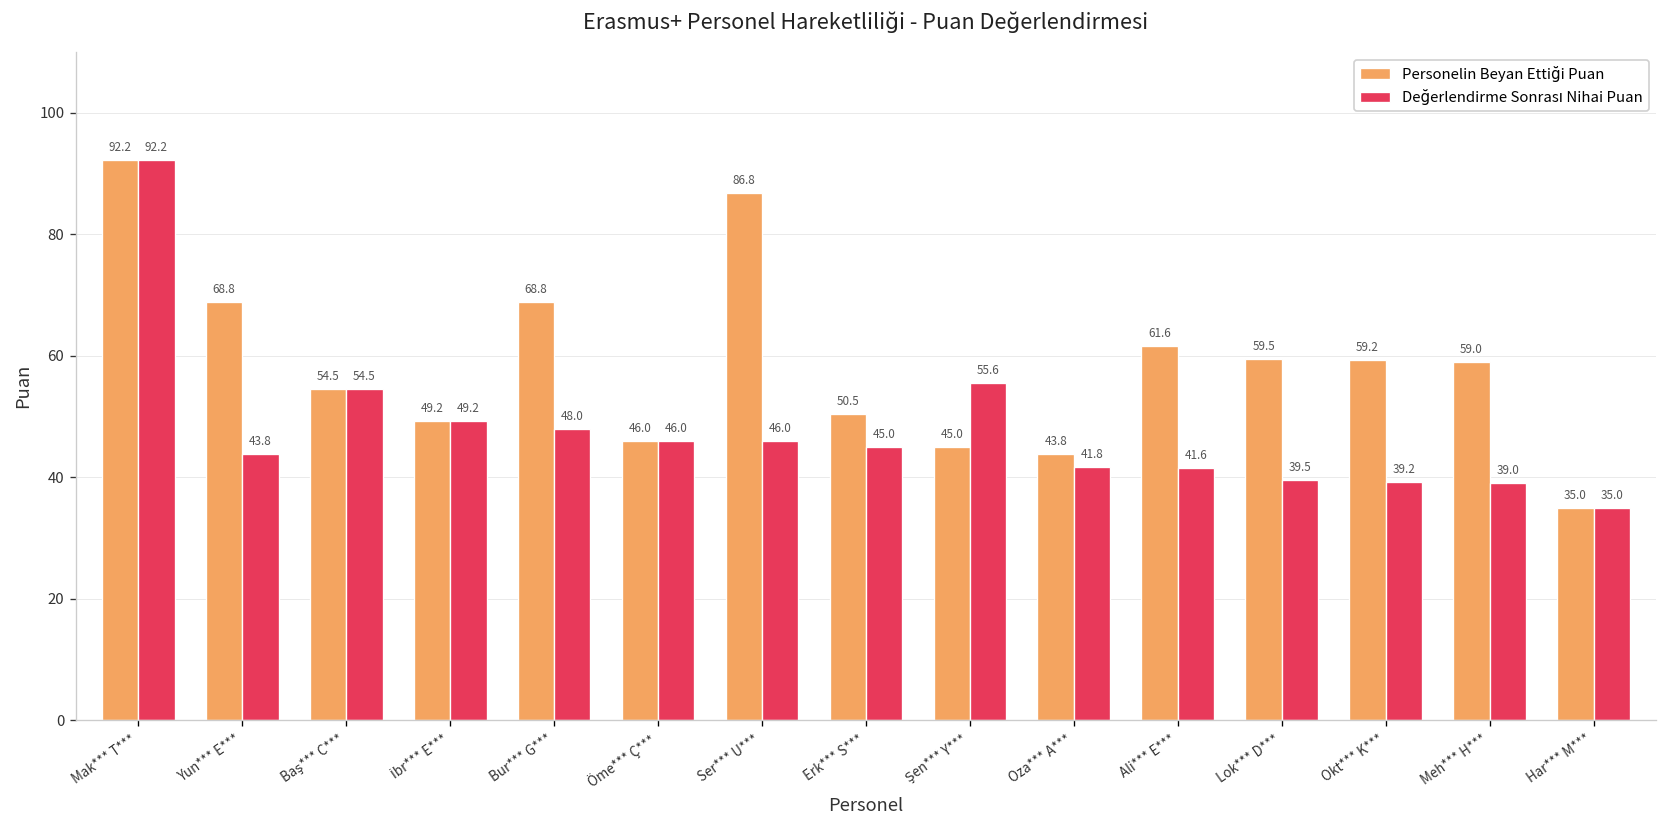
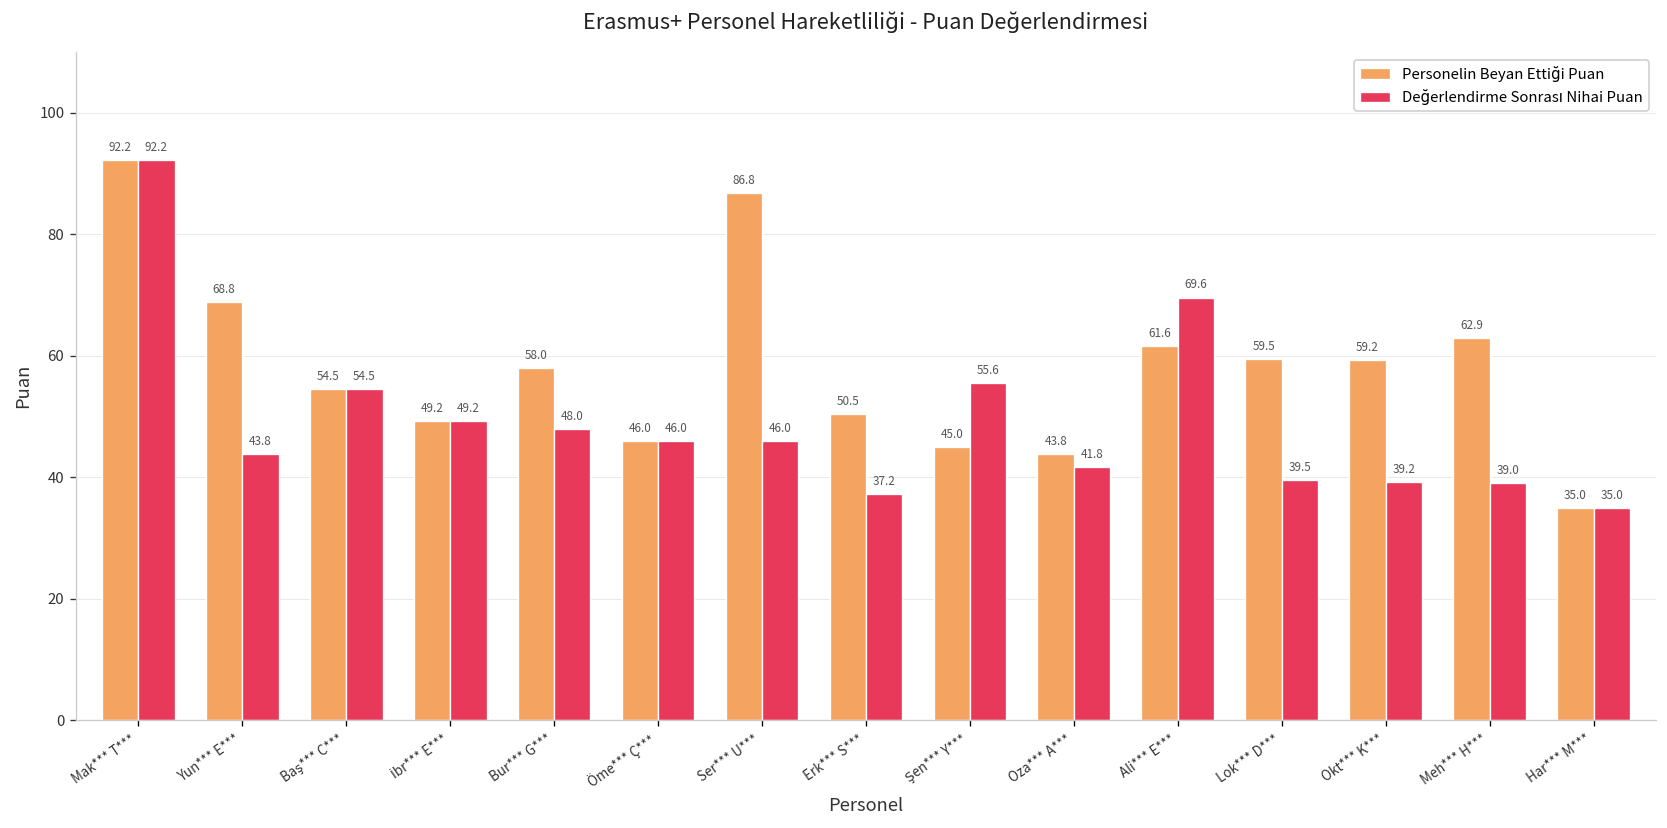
  {
    "Personelin Beyan Ettiği Puan": {
      "Mak*** T***": 92.2,
      "Yun*** E***": 68.8,
      "Baş*** C***": 54.5,
      "İbr*** E***": 49.2,
-     "Bur*** G***": 68.8,
+     "Bur*** G***": 58.0,
      "Öme*** Ç***": 46.0,
      "Ser*** U***": 86.8,
      "Erk*** S***": 50.5,
      "Şen*** Y***": 45.0,
      "Oza*** A***": 43.8,
      "Ali*** E***": 61.6,
      "Lok*** D***": 59.5,
      "Okt*** K***": 59.2,
-     "Meh*** H***": 59.0,
+     "Meh*** H***": 62.9,
      "Har*** M***": 35.0
    },
    "Değerlendirme Sonrası Nihai Puan": {
      "Mak*** T***": 92.2,
      "Yun*** E***": 43.8,
      "Baş*** C***": 54.5,
      "İbr*** E***": 49.2,
      "Bur*** G***": 48.0,
      "Öme*** Ç***": 46.0,
      "Ser*** U***": 46.0,
-     "Erk*** S***": 45.0,
+     "Erk*** S***": 37.2,
      "Şen*** Y***": 55.6,
      "Oza*** A***": 41.8,
-     "Ali*** E***": 41.6,
+     "Ali*** E***": 69.6,
      "Lok*** D***": 39.5,
      "Okt*** K***": 39.2,
      "Meh*** H***": 39.0,
      "Har*** M***": 35.0
    }
  }
